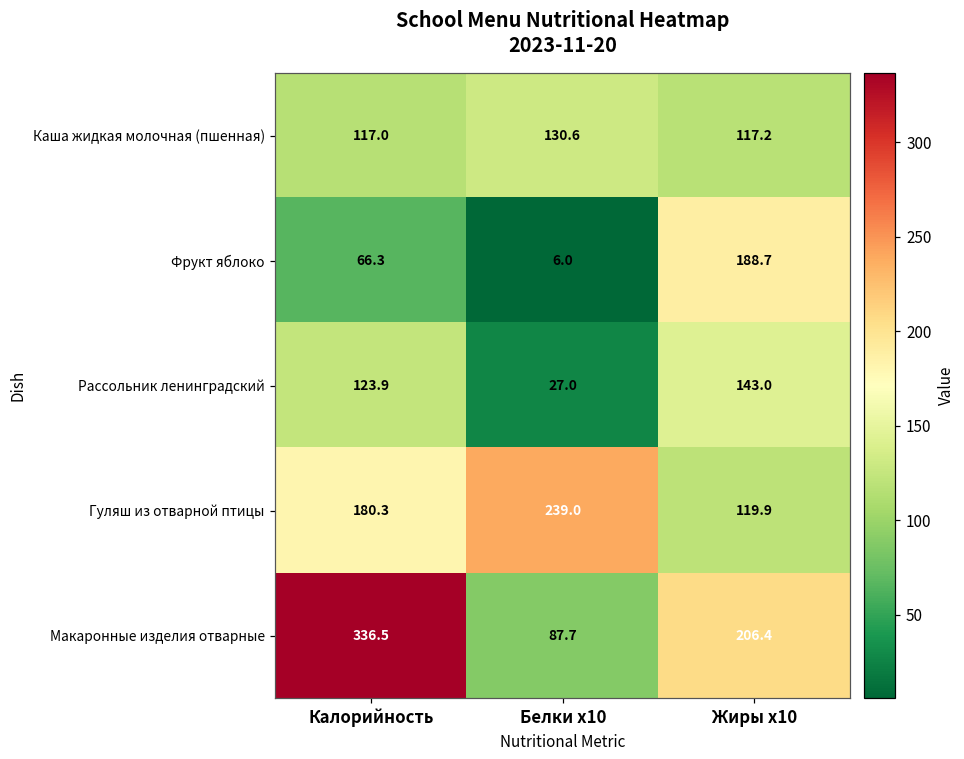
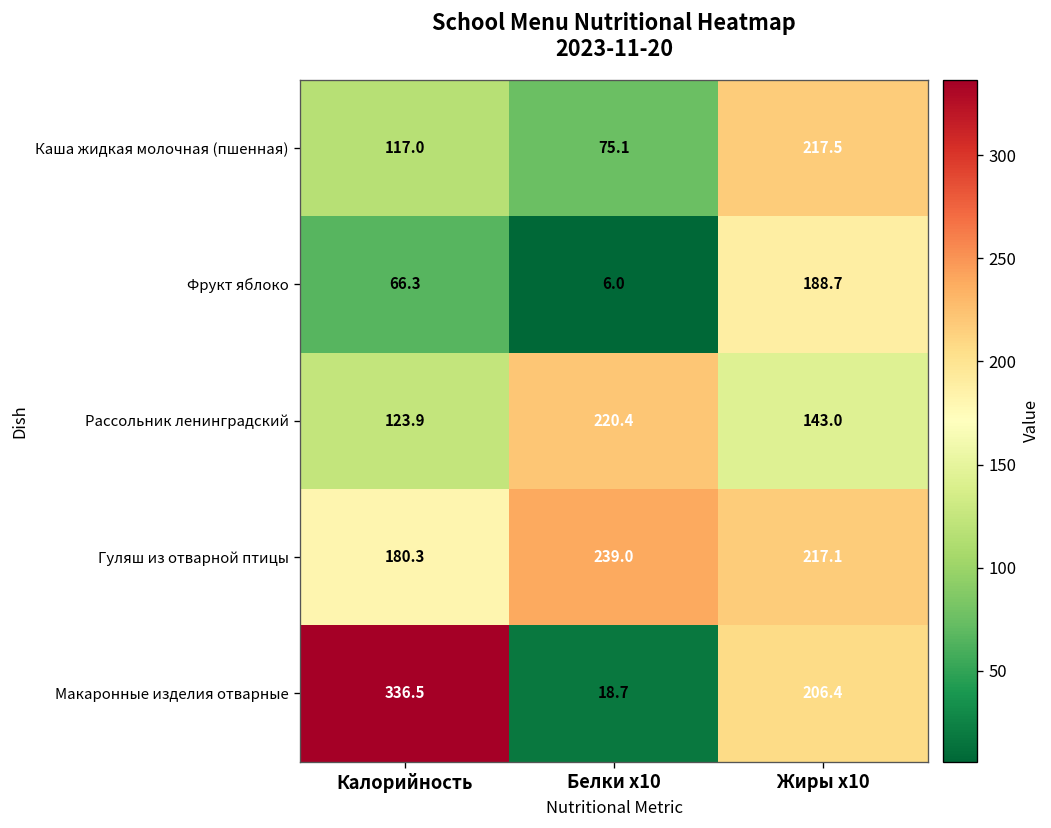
  {
    "Каша жидкая молочная (пшенная)": {
      "Калорийность": 117.0,
-     "Белки x10": 130.6,
-     "Жиры x10": 117.2
+     "Белки x10": 75.1,
+     "Жиры x10": 217.5
    },
    "Фрукт яблоко": {
      "Калорийность": 66.3,
      "Белки x10": 6.0,
      "Жиры x10": 188.7
    },
    "Рассольник ленинградский": {
      "Калорийность": 123.9,
-     "Белки x10": 27.0,
+     "Белки x10": 220.4,
      "Жиры x10": 143.0
    },
    "Гуляш из отварной птицы": {
      "Калорийность": 180.3,
      "Белки x10": 239.0,
-     "Жиры x10": 119.9
+     "Жиры x10": 217.1
    },
    "Макаронные изделия отварные": {
      "Калорийность": 336.5,
-     "Белки x10": 87.7,
+     "Белки x10": 18.7,
      "Жиры x10": 206.4
    }
  }
